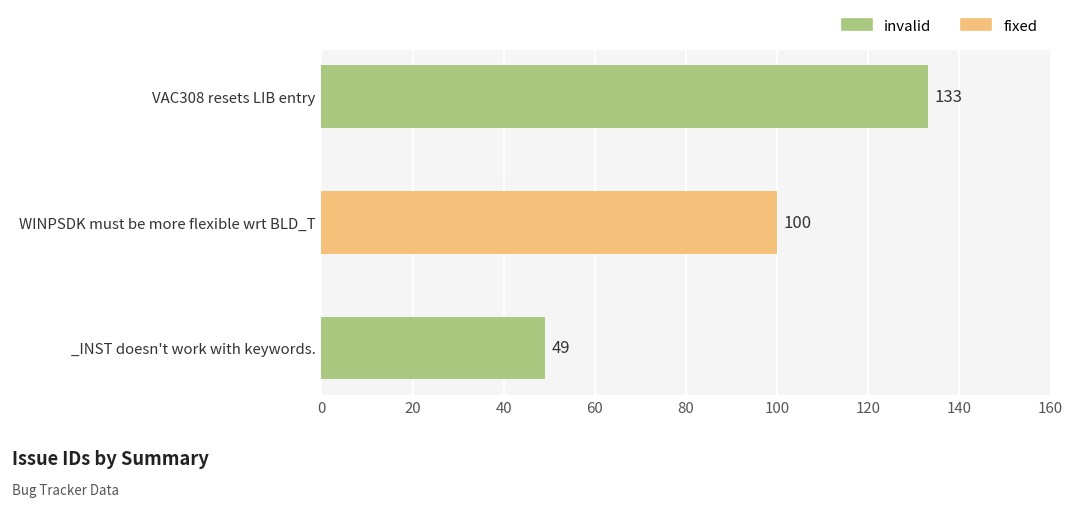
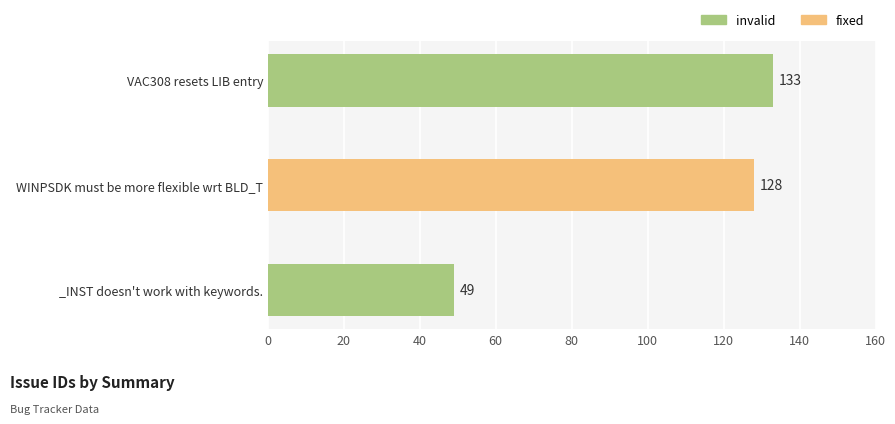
  {
    "VAC308 resets LIB entry": 133,
-   "WINPSDK must be more flexible wrt BLD_T": 100,
+   "WINPSDK must be more flexible wrt BLD_T": 128,
    "_INST doesn't work with keywords.": 49
  }
